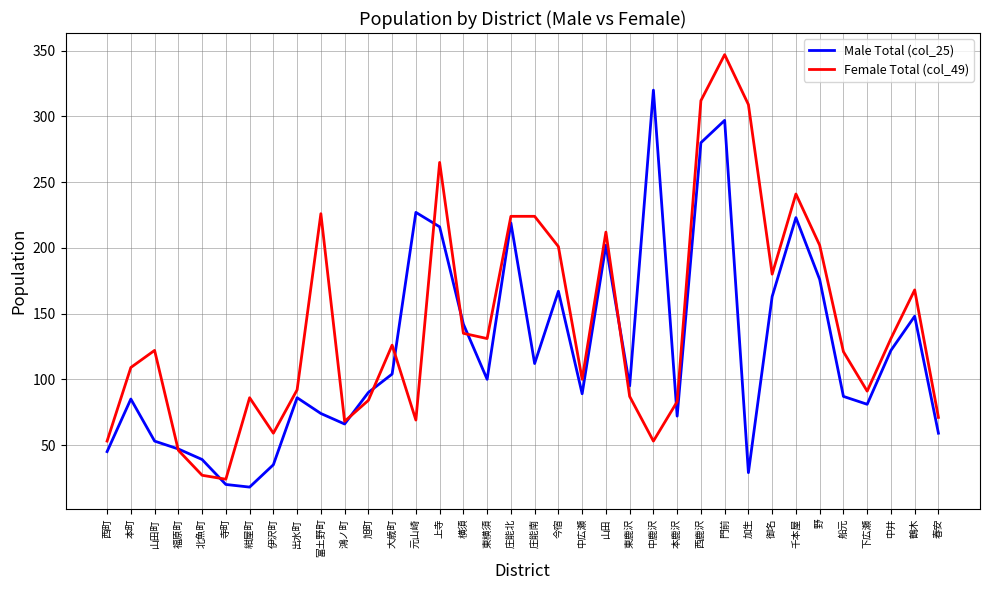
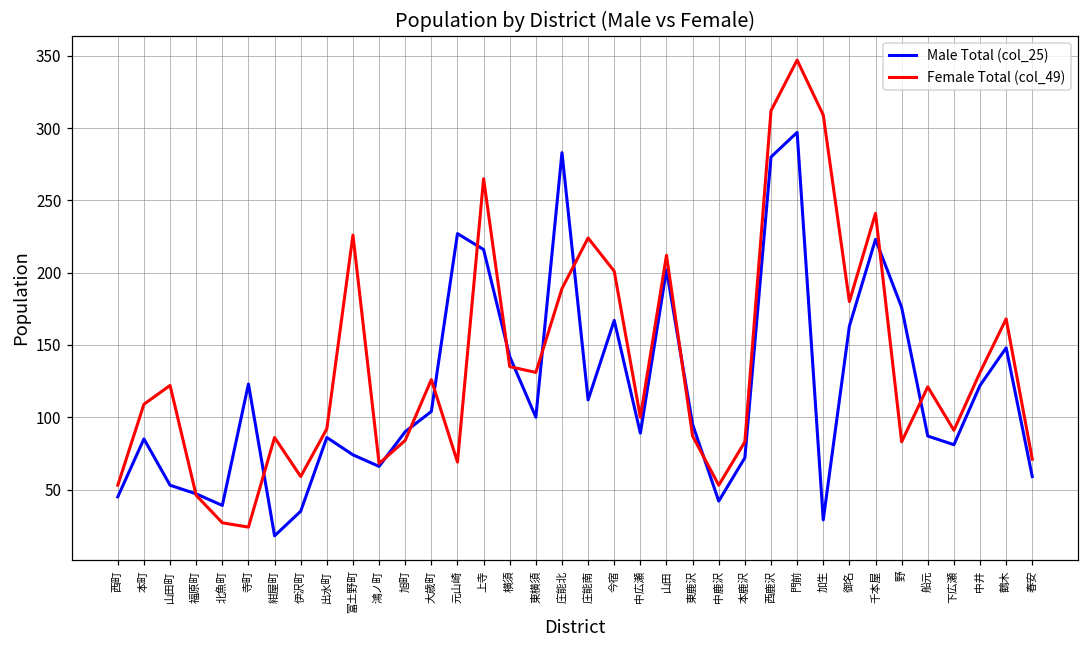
  {
    "Male Total (col_25)": {
      "西町": 45,
      "本町": 85,
      "山田町": 53,
      "北魚町": 39,
-     "寺町": 20,
+     "寺町": 123,
      "紺屋町": 18,
      "伊沢町": 35,
      "出水町": 86,
      "富土野町": 74,
      "鴻ノ町": 66,
      "旭町": 90,
      "大歳町": 104,
      "元山崎": 227,
      "上寺": 216,
      "横須": 142,
      "東横須": 100,
-     "庄能北": 219,
+     "庄能北": 283,
      "庄能南": 112,
      "今宿": 167,
      "中広瀬": 89,
      "山田": 202,
      "東鹿沢": 95,
-     "中鹿沢": 320,
+     "中鹿沢": 42,
      "本鹿沢": 72,
      "西鹿沢": 280,
      "門前": 297,
      "加生": 29,
      "御名": 163,
      "千本屋": 223,
      "野": 176,
      "船元": 87,
      "下広瀬": 81,
      "中井": 122,
      "鶴木": 148,
      "春安": 59
    },
    "Female Total (col_49)": {
      "西町": 53,
      "本町": 109,
      "山田町": 122,
      "北魚町": 27,
      "寺町": 24,
      "紺屋町": 86,
      "伊沢町": 59,
      "出水町": 92,
      "富土野町": 226,
      "鴻ノ町": 68,
      "旭町": 84,
      "大歳町": 126,
      "元山崎": 69,
      "上寺": 265,
      "横須": 135,
      "東横須": 131,
-     "庄能北": 224,
+     "庄能北": 189,
      "庄能南": 224,
      "今宿": 201,
      "中広瀬": 100,
      "山田": 212,
      "東鹿沢": 87,
      "中鹿沢": 53,
      "本鹿沢": 83,
      "西鹿沢": 312,
      "門前": 347,
      "加生": 309,
      "御名": 180,
      "千本屋": 241,
-     "野": 202,
+     "野": 83,
      "船元": 121,
      "下広瀬": 91,
      "中井": 131,
      "鶴木": 168,
      "春安": 71
    }
  }
